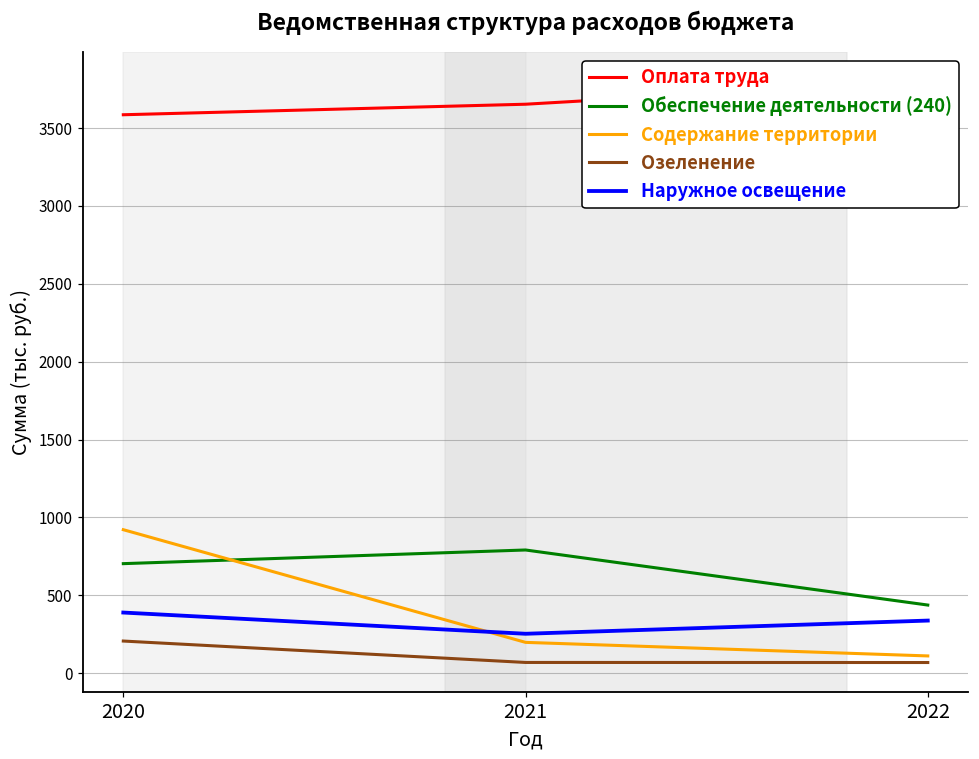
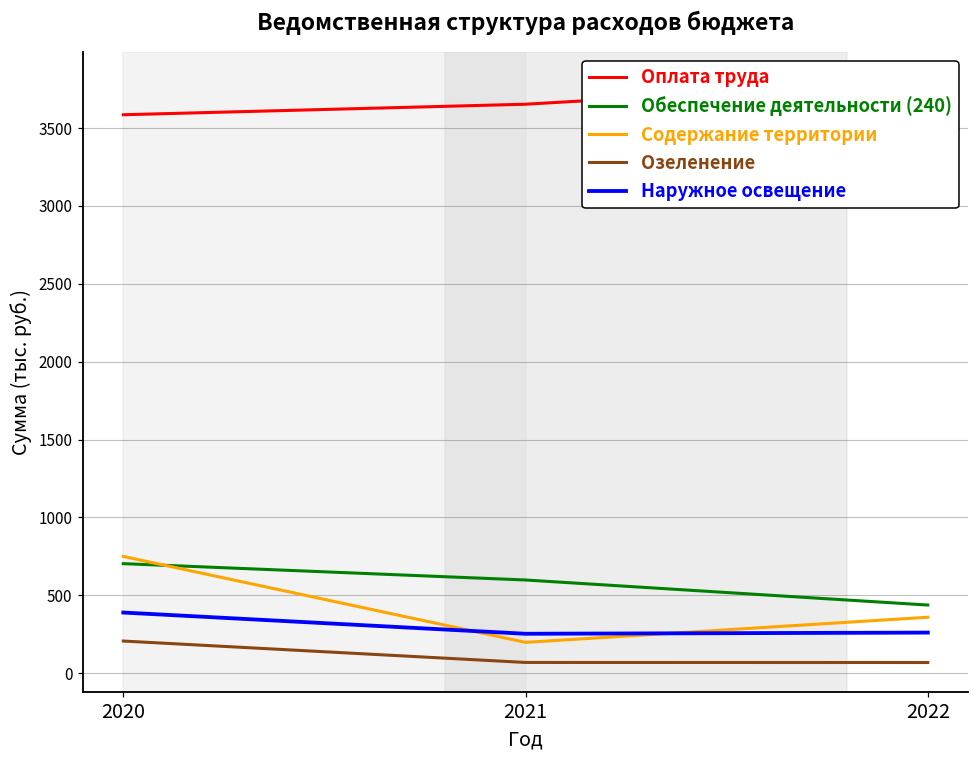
  {
    "Оплата труда": {
      "2020": 3590,
      "2021": 3650
    },
    "Обеспечение деятельности (240)": {
      "2020": 700,
-     "2021": 790,
+     "2021": 600,
      "2022": 440
    },
    "Содержание территории": {
-     "2020": 920,
+     "2020": 750,
      "2021": 200,
-     "2022": 110
+     "2022": 360
    },
    "Озеленение": {
      "2020": 210,
      "2021": 70,
      "2022": 70
    },
    "Наружное освещение": {
      "2020": 390,
      "2021": 250,
-     "2022": 340
+     "2022": 260
    }
  }
